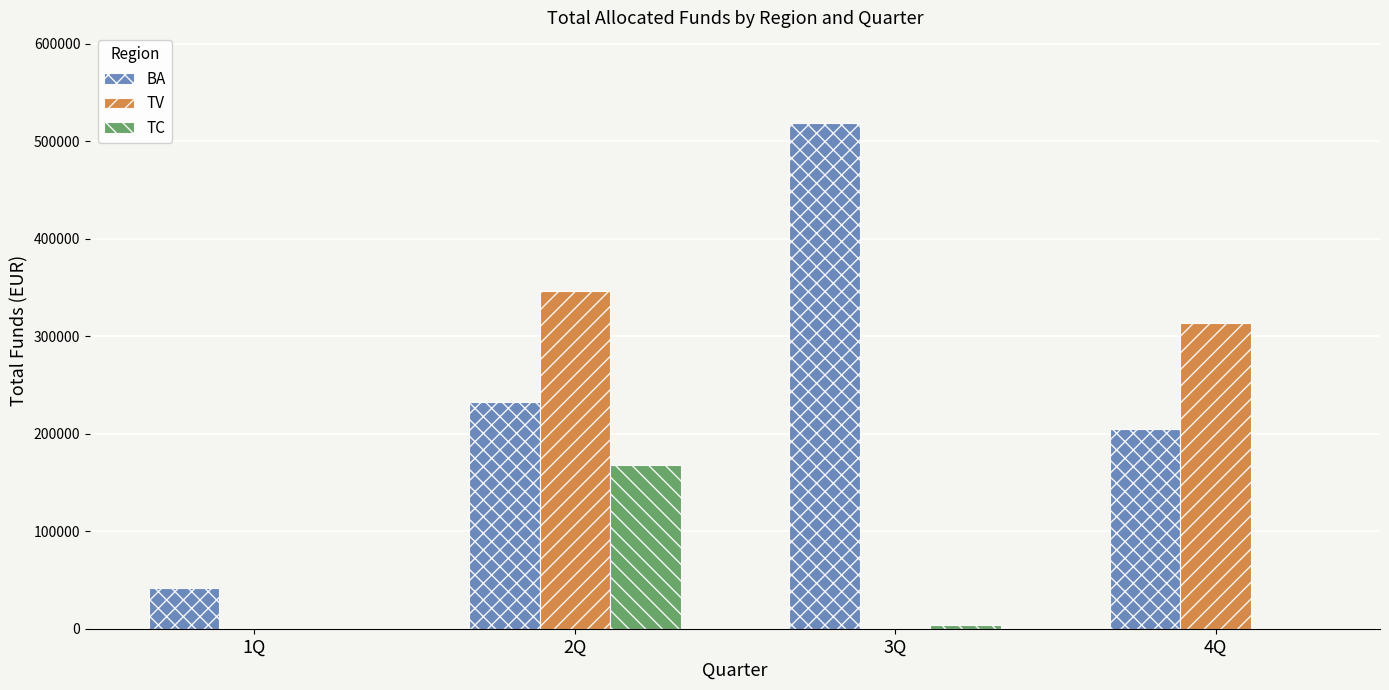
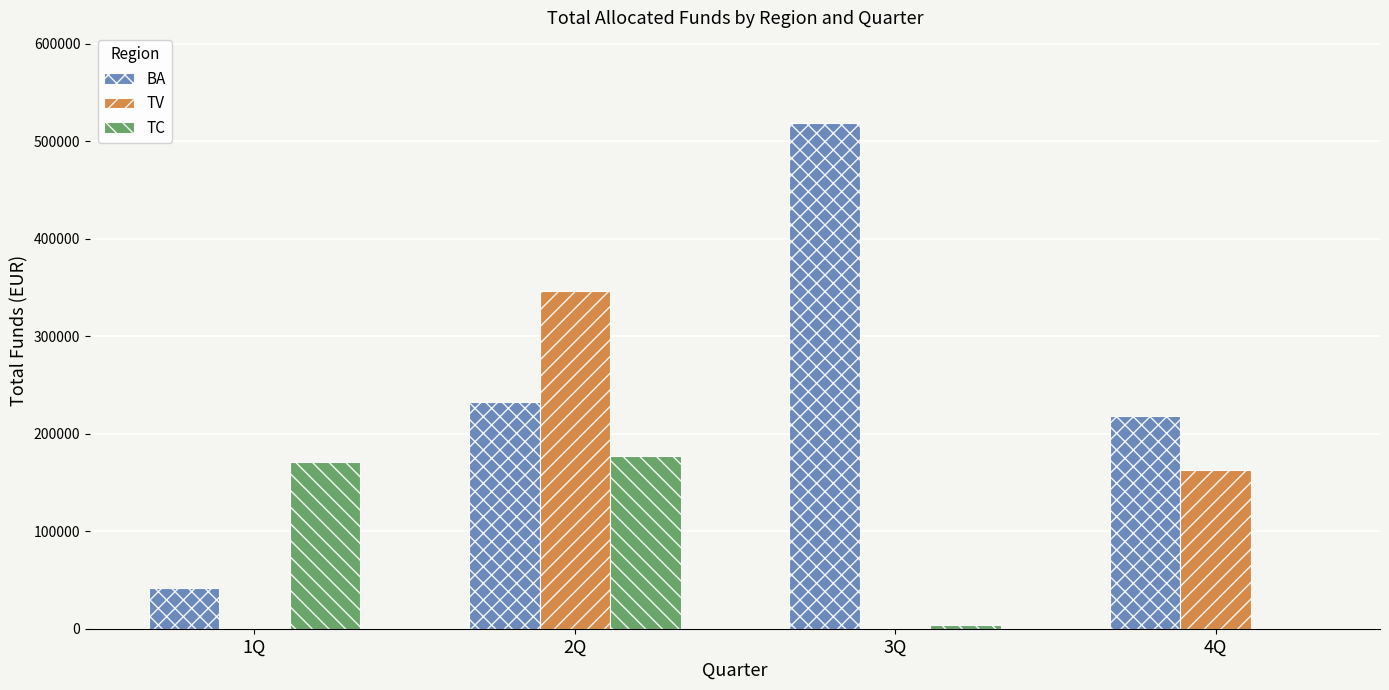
  {
    "BA": {
      "1Q": 40000,
      "2Q": 230000,
      "3Q": 520000,
-     "4Q": 200000
+     "4Q": 220000
    },
    "TV": {
      "1Q": 0,
      "2Q": 350000,
      "3Q": 0,
-     "4Q": 310000
+     "4Q": 160000
    },
    "TC": {
-     "1Q": 0,
-     "2Q": 170000,
+     "1Q": 170000,
+     "2Q": 180000,
      "3Q": 0,
      "4Q": 0
    }
  }
